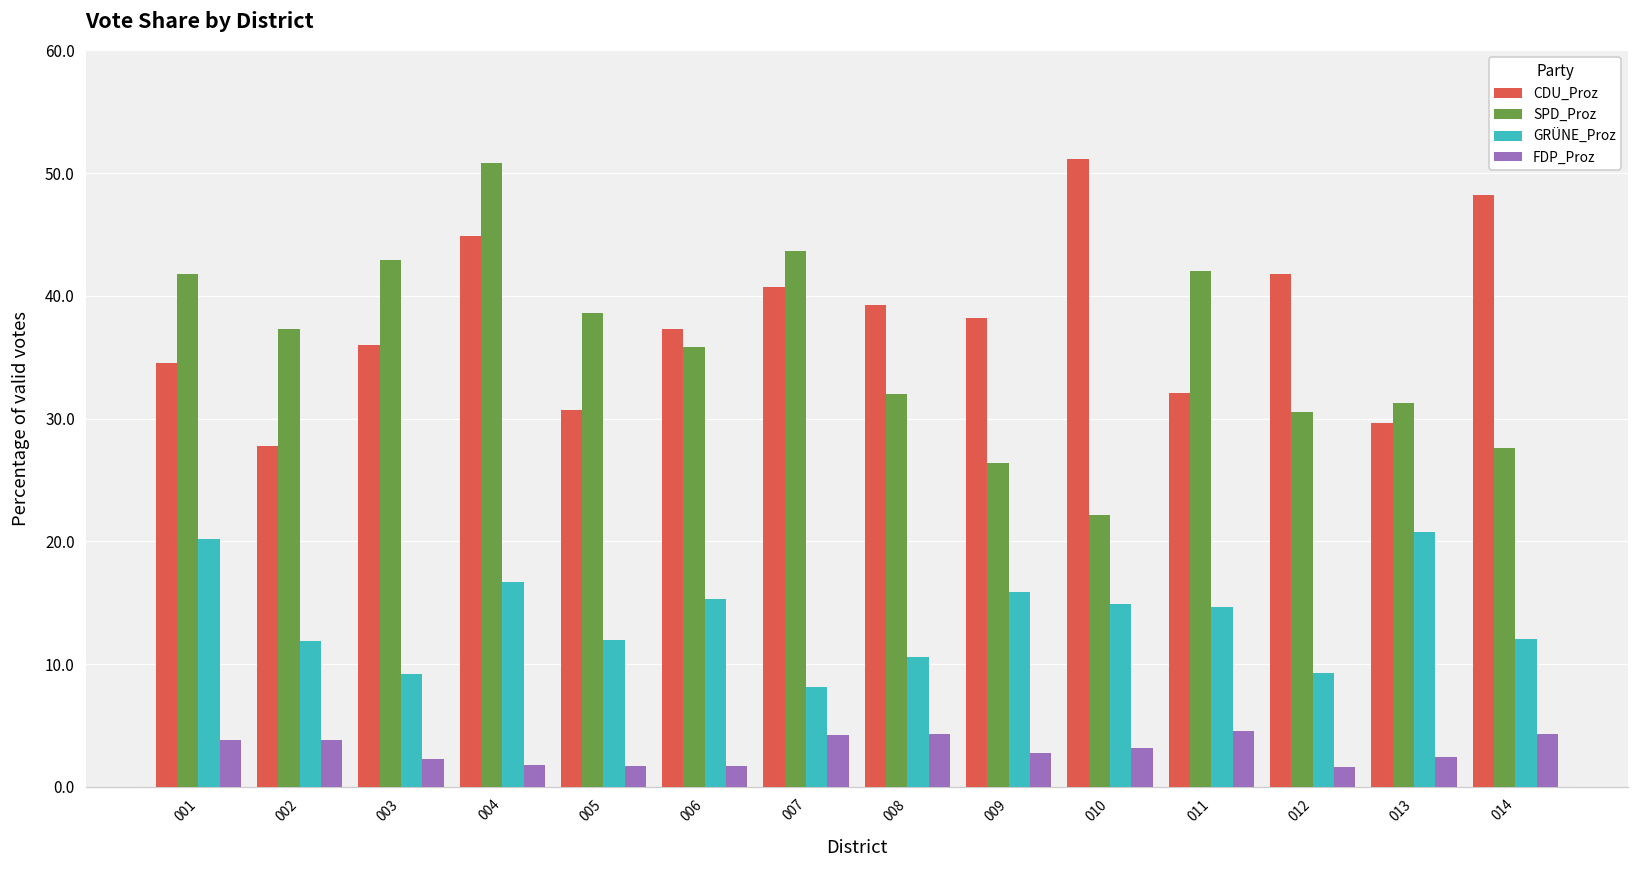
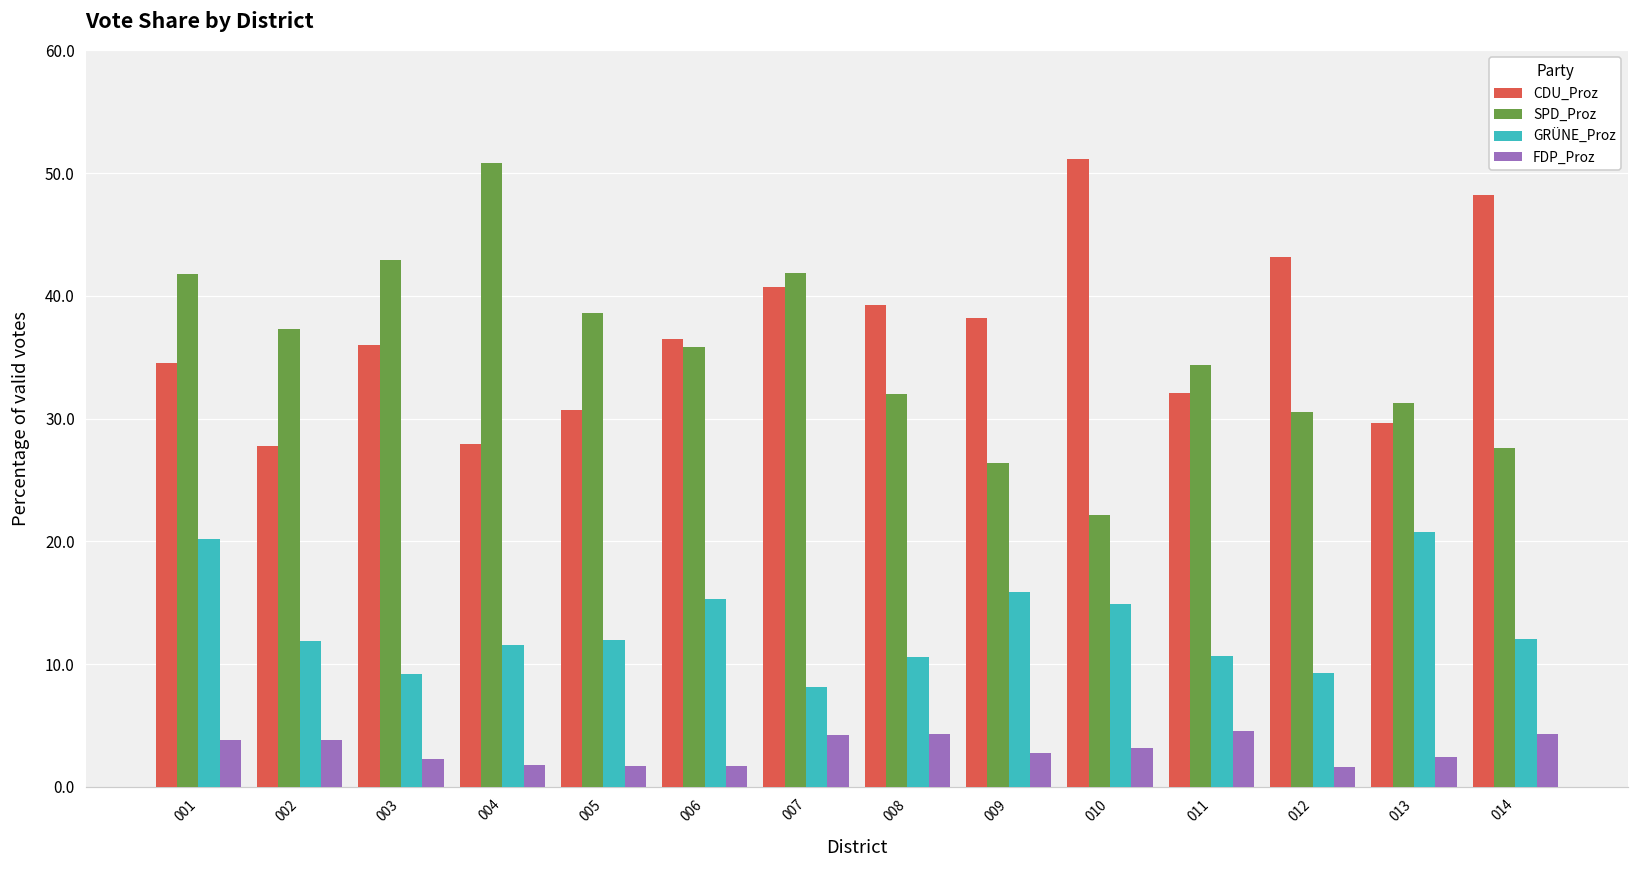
  {
    "CDU_Proz": {
      "001": 34.5,
      "002": 27.8,
      "003": 36.0,
-     "004": 44.9,
+     "004": 28.0,
      "005": 30.7,
-     "006": 37.3,
+     "006": 36.5,
      "007": 40.7,
      "008": 39.3,
      "009": 38.2,
      "010": 51.1,
      "011": 32.1,
-     "012": 41.8,
+     "012": 43.2,
      "013": 29.7,
      "014": 48.3
    },
    "SPD_Proz": {
      "001": 41.8,
      "002": 37.3,
      "003": 42.9,
      "004": 50.8,
      "005": 38.6,
      "006": 35.8,
-     "007": 43.7,
+     "007": 41.9,
      "008": 32.0,
      "009": 26.4,
      "010": 22.2,
-     "011": 42.0,
+     "011": 34.4,
      "012": 30.5,
      "013": 31.3,
      "014": 27.6
    },
    "GRÜNE_Proz": {
      "001": 20.2,
      "002": 11.9,
      "003": 9.2,
-     "004": 16.7,
+     "004": 11.5,
      "005": 12.0,
      "006": 15.3,
      "007": 8.1,
      "008": 10.6,
      "009": 15.9,
      "010": 14.9,
-     "011": 14.7,
+     "011": 10.7,
      "012": 9.3,
      "013": 20.7,
      "014": 12.1
    },
    "FDP_Proz": {
      "001": 3.8,
      "002": 3.8,
      "003": 2.3,
      "004": 1.8,
      "005": 1.7,
      "006": 1.7,
      "007": 4.2,
      "008": 4.3,
      "009": 2.7,
      "010": 3.2,
      "011": 4.6,
      "012": 1.6,
      "013": 2.4,
      "014": 4.3
    }
  }
